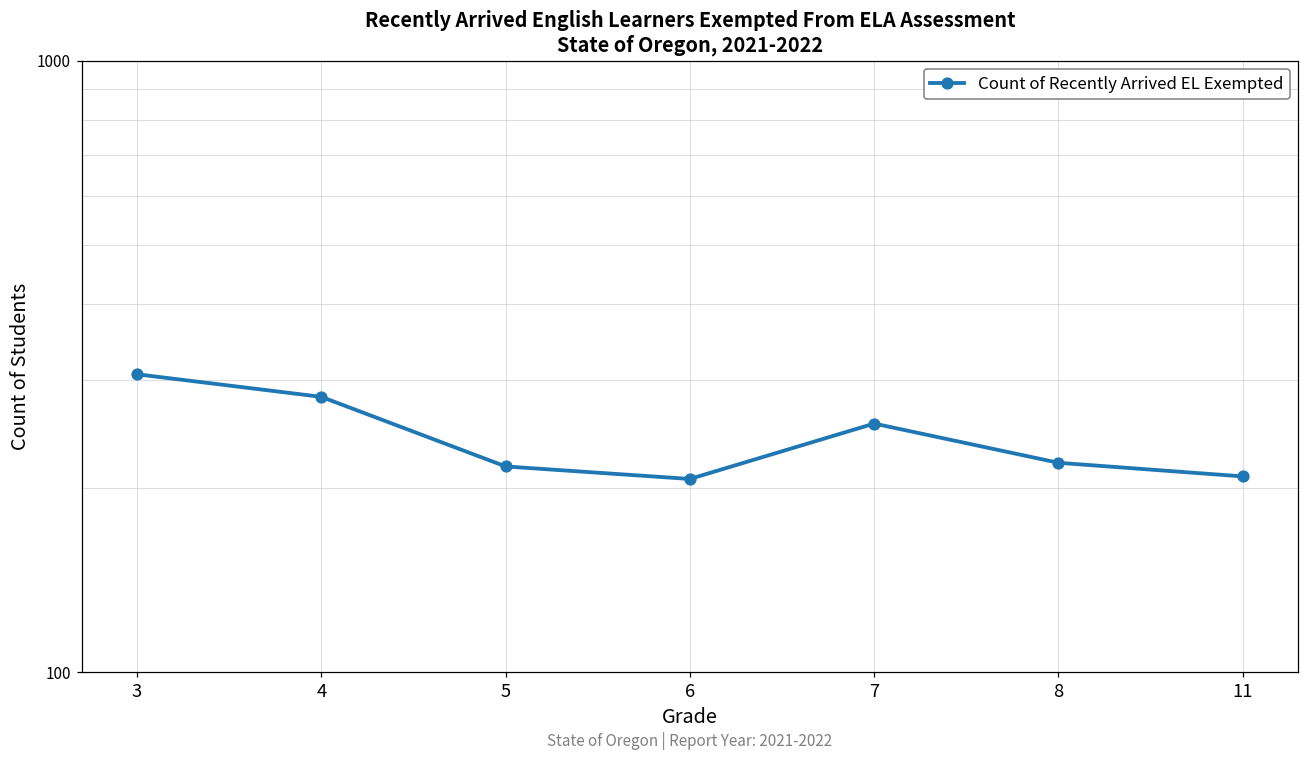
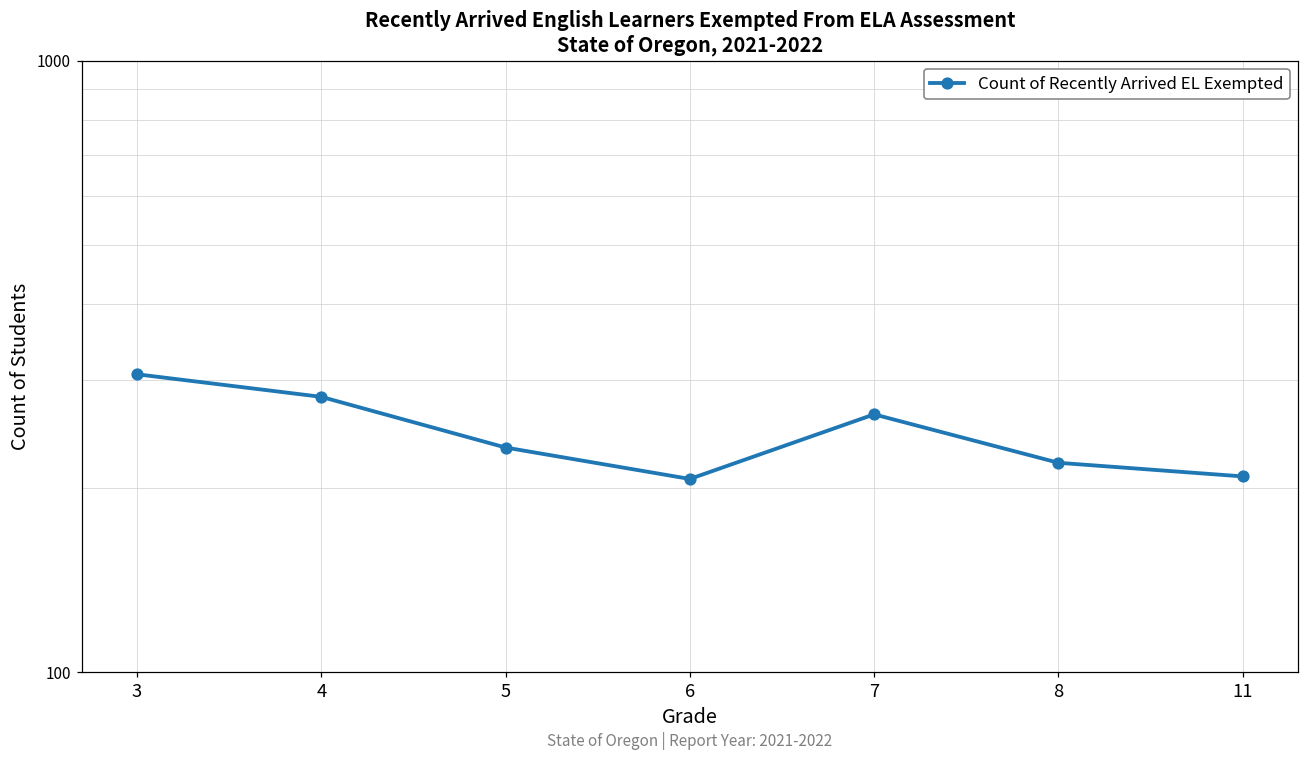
  {
    "3": 310,
    "4": 280,
-   "5": 217,
+   "5": 233,
    "6": 207,
-   "7": 255,
+   "7": 264,
    "8": 220,
    "11": 209
  }
